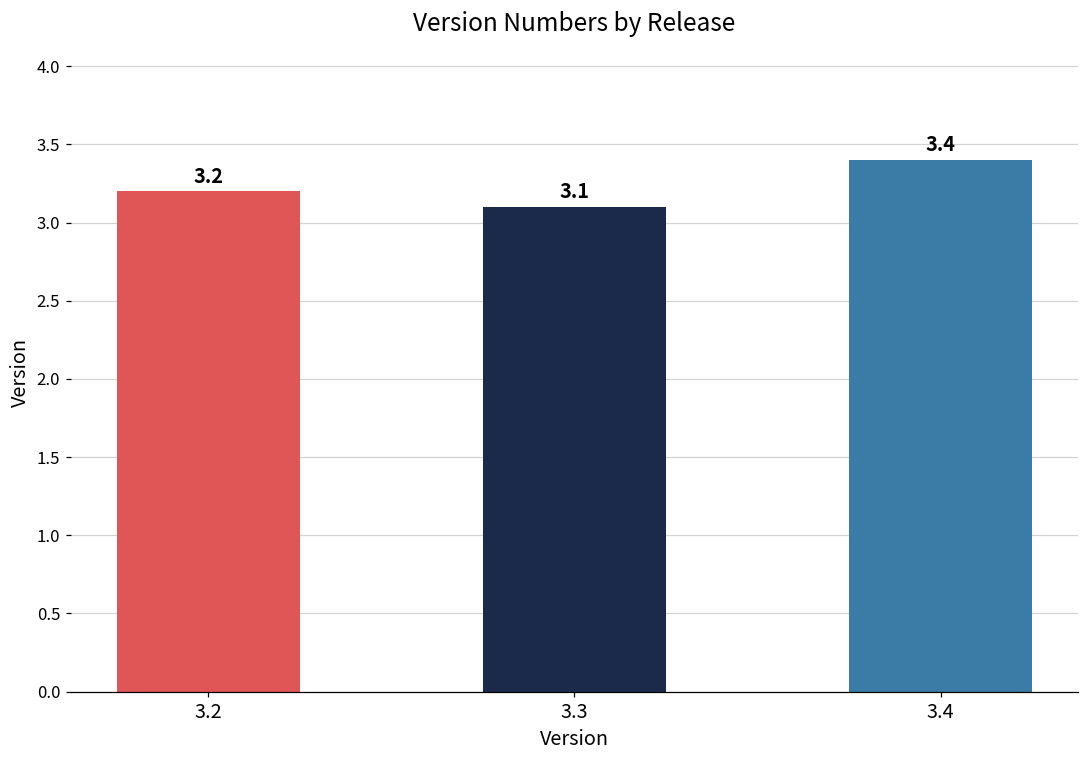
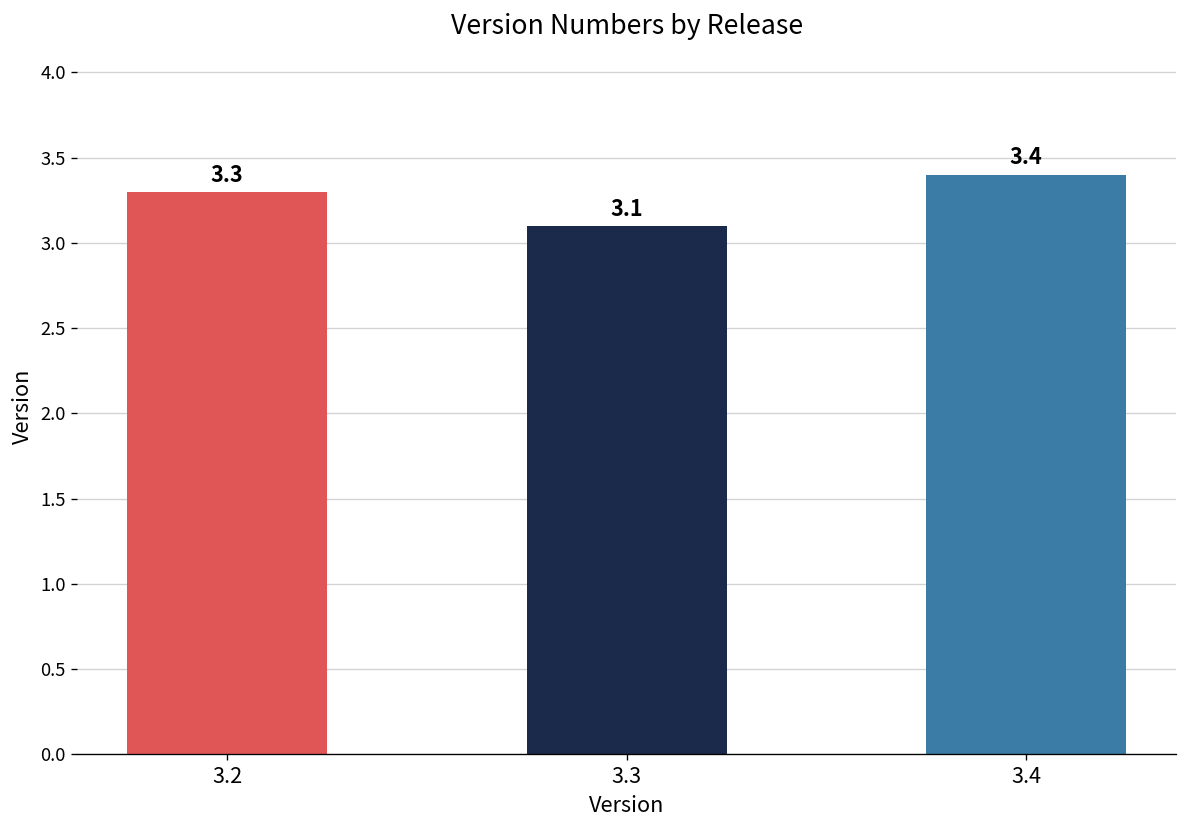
  {
-   "3.2": 3.2,
+   "3.2": 3.3,
    "3.3": 3.1,
    "3.4": 3.4
  }
